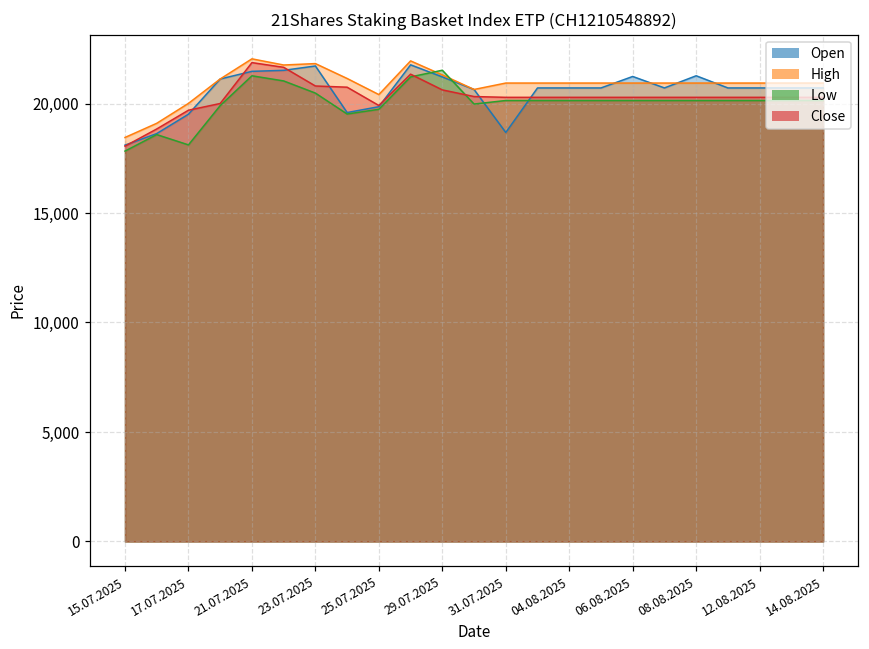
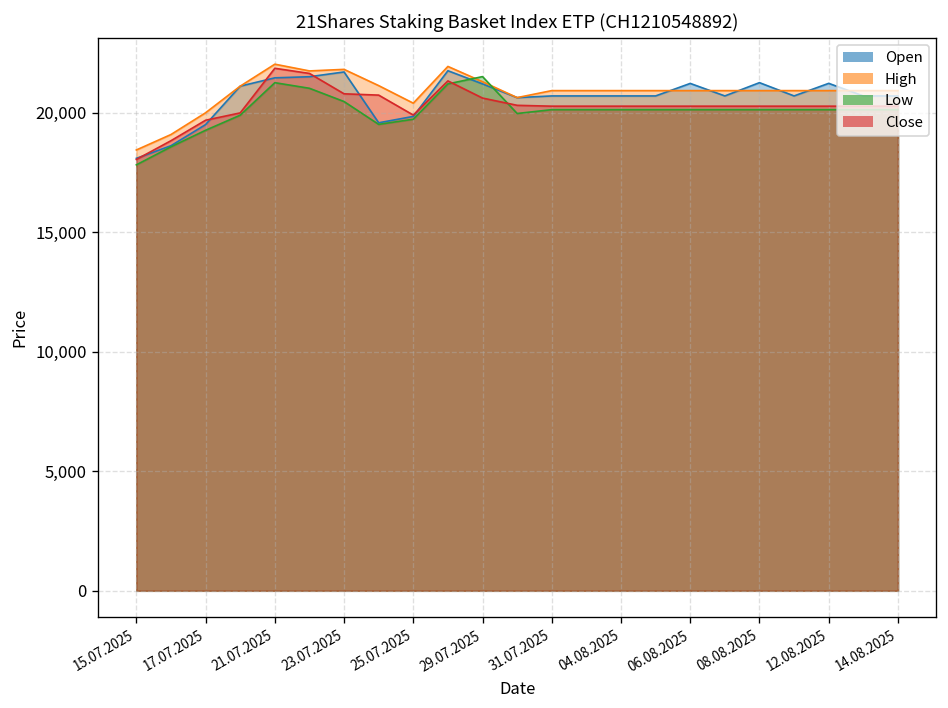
  {
    "Open": {
      "17.07.2025": "19,500",
      "21.07.2025": "21,500",
-     "31.07.2025": "18,700",
+     "31.07.2025": "20,700",
      "04.08.2025": "20,700",
      "06.08.2025": "21,200",
      "08.08.2025": "21,300",
-     "12.08.2025": "20,700"
+     "12.08.2025": "21,200"
    },
    "Low": {
      "15.07.2025": "17,800",
-     "17.07.2025": "18,100",
+     "17.07.2025": "19,300",
      "21.07.2025": "21,300",
      "23.07.2025": "20,500",
      "29.07.2025": "21,500",
      "31.07.2025": "20,100",
      "04.08.2025": "20,100",
      "06.08.2025": "20,100",
      "08.08.2025": "20,100",
      "12.08.2025": "20,100"
    }
  }
